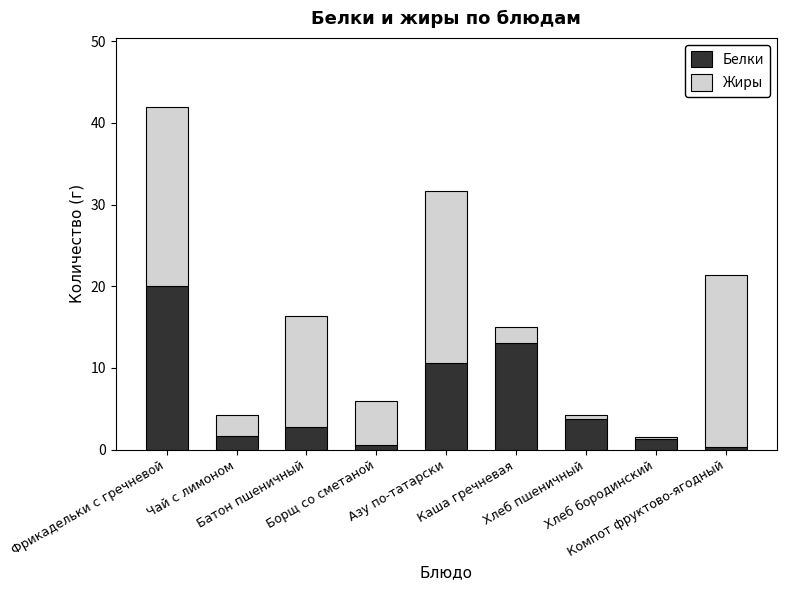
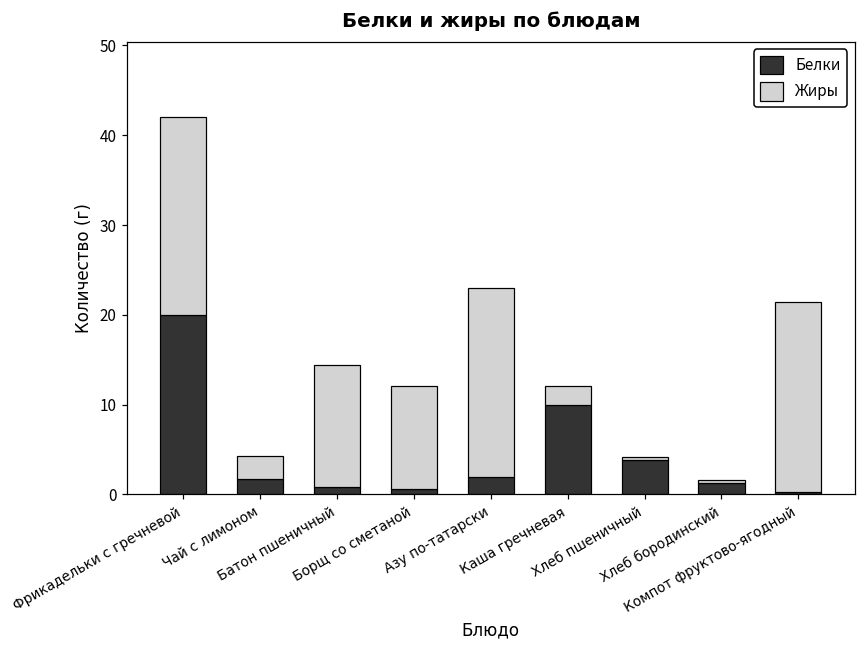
  {
    "Белки": {
      "Фрикадельки с гречневой": 20,
      "Чай с лимоном": 2,
-     "Батон пшеничный": 3,
+     "Батон пшеничный": 1,
      "Борщ со сметаной": 1,
-     "Азу по-татарски": 11,
-     "Каша гречневая": 13,
+     "Азу по-татарски": 2,
+     "Каша гречневая": 10,
      "Хлеб пшеничный": 4,
      "Хлеб бородинский": 1
    },
    "Жиры": {
      "Фрикадельки с гречневой": 22,
      "Чай с лимоном": 3,
      "Батон пшеничный": 14,
-     "Борщ со сметаной": 5,
+     "Борщ со сметаной": 12,
      "Азу по-татарски": 21,
      "Каша гречневая": 2,
      "Хлеб пшеничный": 0,
      "Компот фруктово-ягодный": 21
    }
  }
